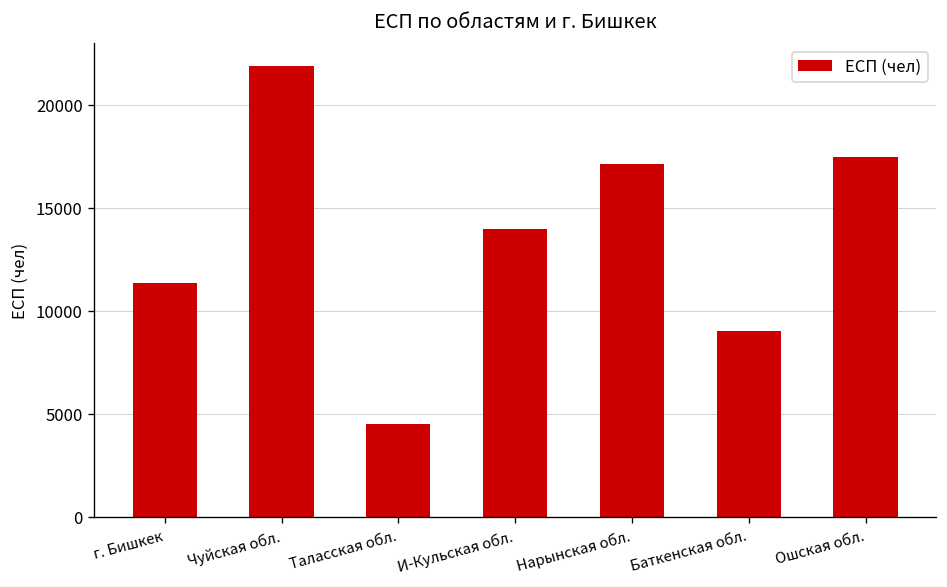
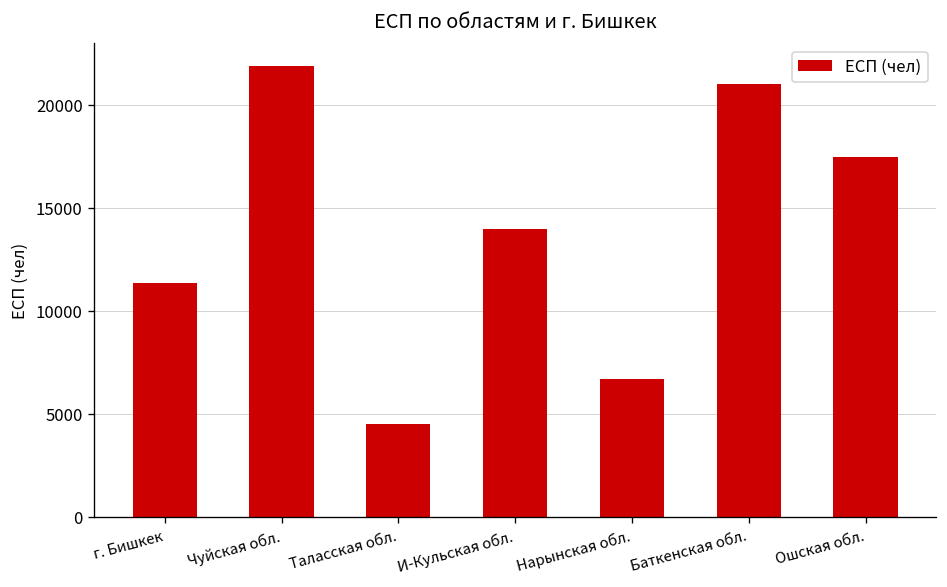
  {
    "г. Бишкек": 11300,
    "Чуйская обл.": 21900,
    "Таласская обл.": 4500,
    "И-Кульская обл.": 14000,
-   "Нарынская обл.": 17100,
-   "Баткенская обл.": 9000,
+   "Нарынская обл.": 6700,
+   "Баткенская обл.": 21000,
    "Ошская обл.": 17500
  }
